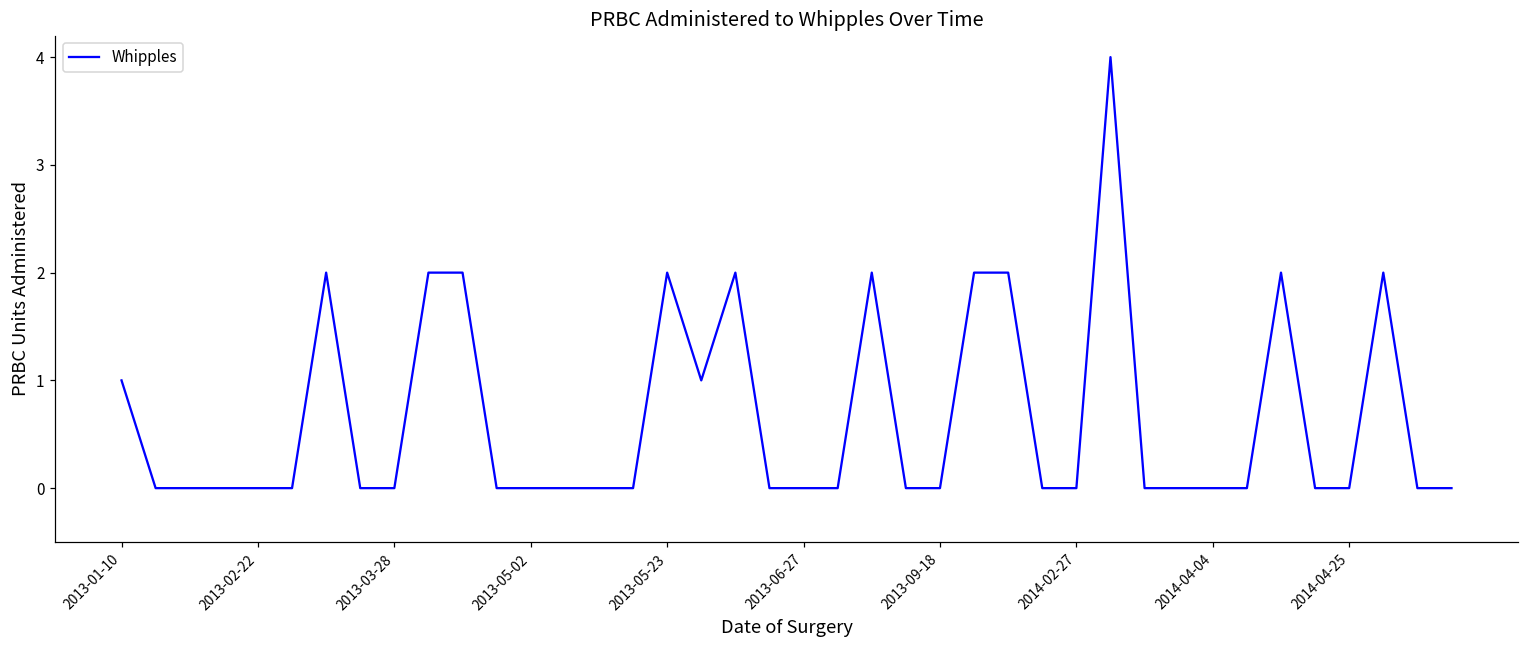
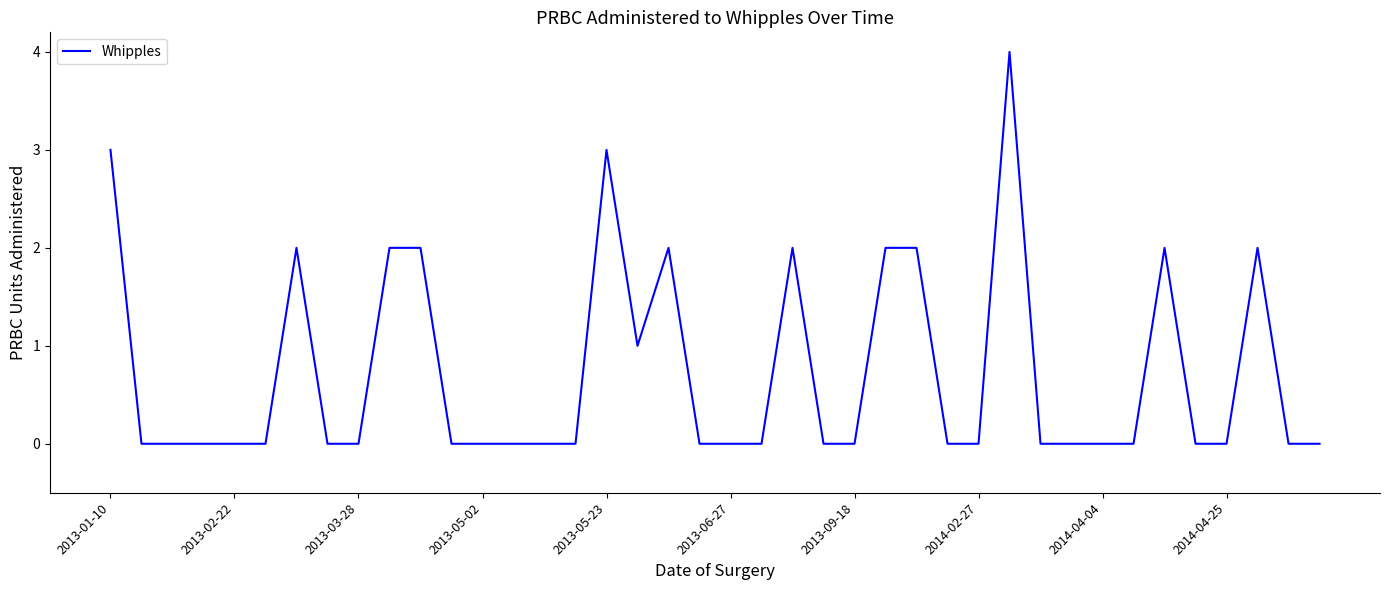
  {
-   "2013-01-10": 1,
+   "2013-01-10": 3,
    "2013-02-22": 0,
    "2013-03-28": 0,
    "2013-05-02": 0,
-   "2013-05-23": 2,
+   "2013-05-23": 3,
    "2013-06-27": 0,
    "2013-09-18": 0,
    "2014-02-27": 0,
    "2014-04-04": 0,
    "2014-04-25": 0
  }
